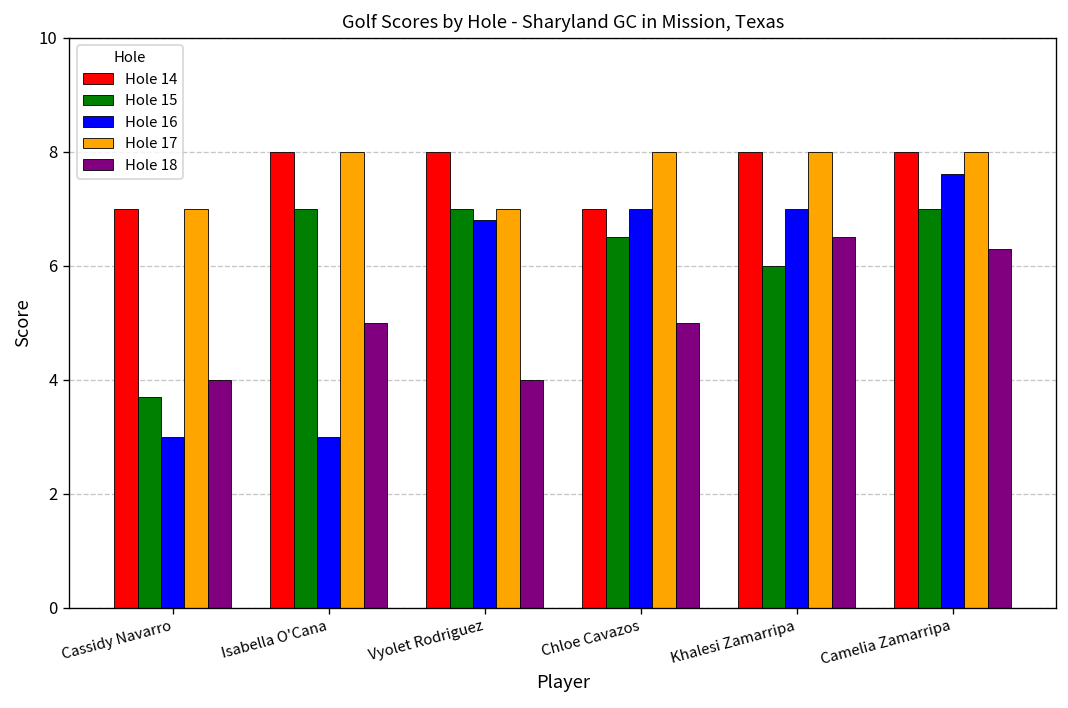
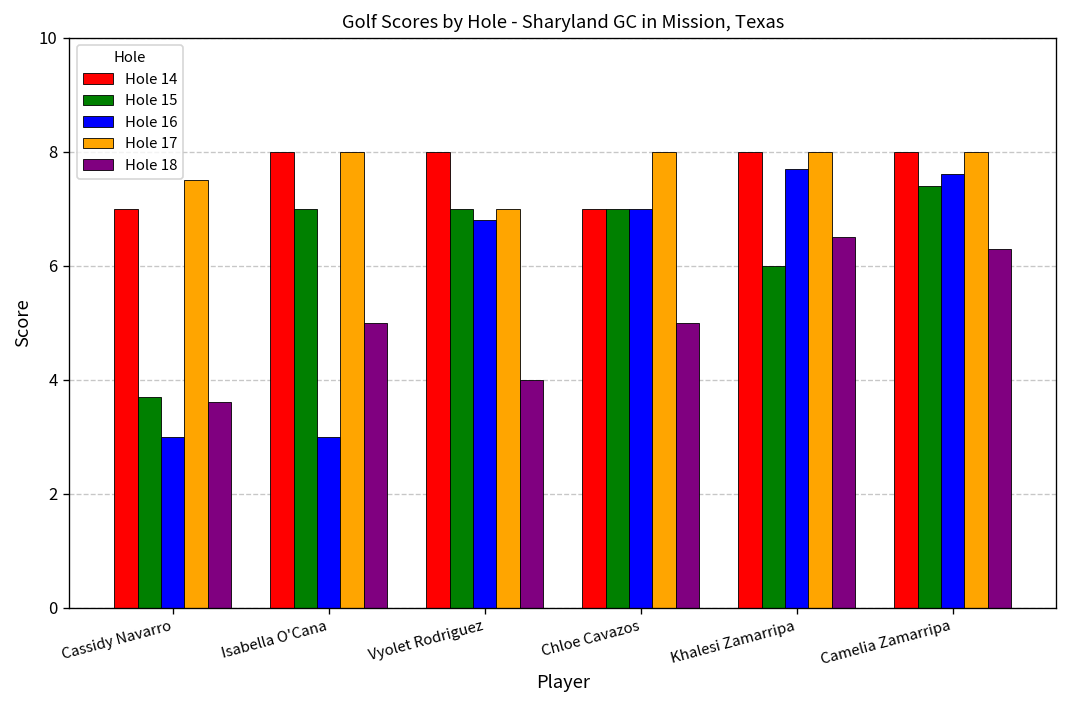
  {
    "Hole 14": {
      "Cassidy Navarro": 7.0,
      "Isabella O'Cana": 8.0,
      "Vyolet Rodriguez": 8.0,
      "Chloe Cavazos": 7.0,
      "Khalesi Zamarripa": 8.0,
      "Camelia Zamarripa": 8.0
    },
    "Hole 15": {
      "Cassidy Navarro": 3.7,
      "Isabella O'Cana": 7.0,
      "Vyolet Rodriguez": 7.0,
-     "Chloe Cavazos": 6.5,
+     "Chloe Cavazos": 7.0,
      "Khalesi Zamarripa": 6.0,
-     "Camelia Zamarripa": 7.0
+     "Camelia Zamarripa": 7.4
    },
    "Hole 16": {
      "Cassidy Navarro": 3.0,
      "Isabella O'Cana": 3.0,
      "Vyolet Rodriguez": 6.8,
      "Chloe Cavazos": 7.0,
-     "Khalesi Zamarripa": 7.0,
+     "Khalesi Zamarripa": 7.7,
      "Camelia Zamarripa": 7.6
    },
    "Hole 17": {
-     "Cassidy Navarro": 7.0,
+     "Cassidy Navarro": 7.5,
      "Isabella O'Cana": 8.0,
      "Vyolet Rodriguez": 7.0,
      "Chloe Cavazos": 8.0,
      "Khalesi Zamarripa": 8.0,
      "Camelia Zamarripa": 8.0
    },
    "Hole 18": {
-     "Cassidy Navarro": 4.0,
+     "Cassidy Navarro": 3.6,
      "Isabella O'Cana": 5.0,
      "Vyolet Rodriguez": 4.0,
      "Chloe Cavazos": 5.0,
      "Khalesi Zamarripa": 6.5,
      "Camelia Zamarripa": 6.3
    }
  }
